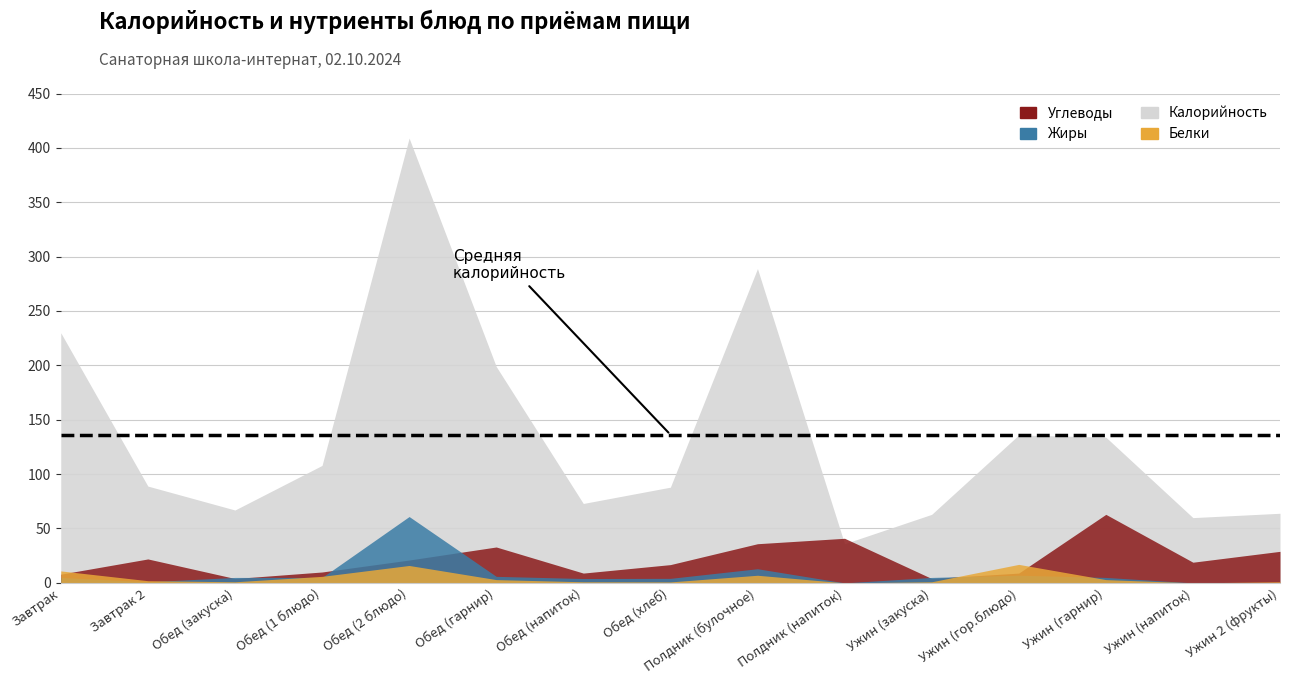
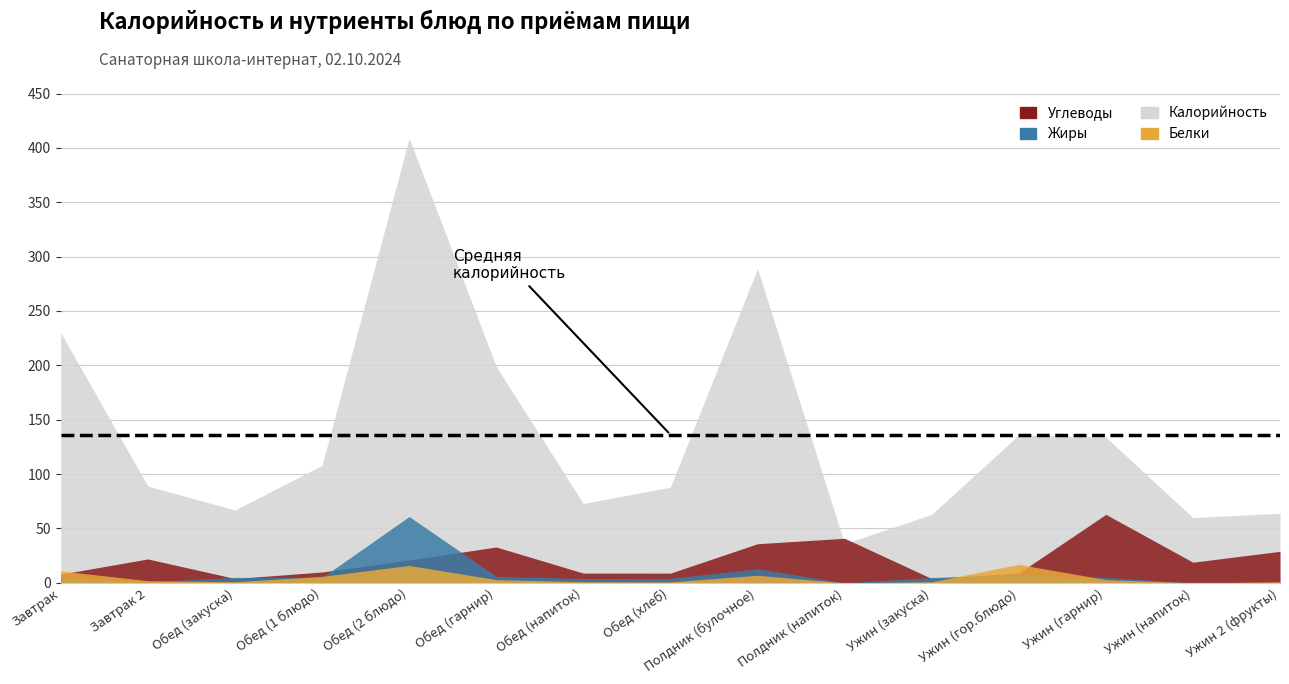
  {
    "Калорийность": {
      "Завтрак": 230,
      "Завтрак 2": 89,
      "Обед (закуска)": 67,
      "Обед (1 блюдо)": 108,
      "Обед (2 блюдо)": 409,
      "Обед (гарнир)": 199,
      "Обед (напиток)": 73,
      "Обед (хлеб)": 88,
      "Полдник (булочное)": 289,
      "Полдник (напиток)": 36,
      "Ужин (закуска)": 63,
      "Ужин (напиток)": 60,
      "Ужин 2 (фрукты)": 64
    },
    "Углеводы": {
      "Завтрак": 8,
      "Завтрак 2": 22,
      "Обед (1 блюдо)": 10,
      "Обед (2 блюдо)": 21,
      "Обед (гарнир)": 33,
      "Обед (напиток)": 9,
-     "Обед (хлеб)": 17,
+     "Обед (хлеб)": 9,
      "Полдник (булочное)": 36,
      "Полдник (напиток)": 41,
      "Ужин (гарнир)": 63,
      "Ужин (напиток)": 19,
      "Ужин 2 (фрукты)": 29
    },
    "Жиры": {
      "Завтрак": 5,
      "Обед (2 блюдо)": 61,
      "Обед (гарнир)": 6,
      "Обед (напиток)": 4,
      "Обед (хлеб)": 4,
      "Полдник (булочное)": 13
    },
    "Белки": {
      "Завтрак": 11,
      "Обед (2 блюдо)": 16,
      "Обед (гарнир)": 3,
      "Полдник (булочное)": 7,
      "Ужин (гор.блюдо)": 17
    }
  }
